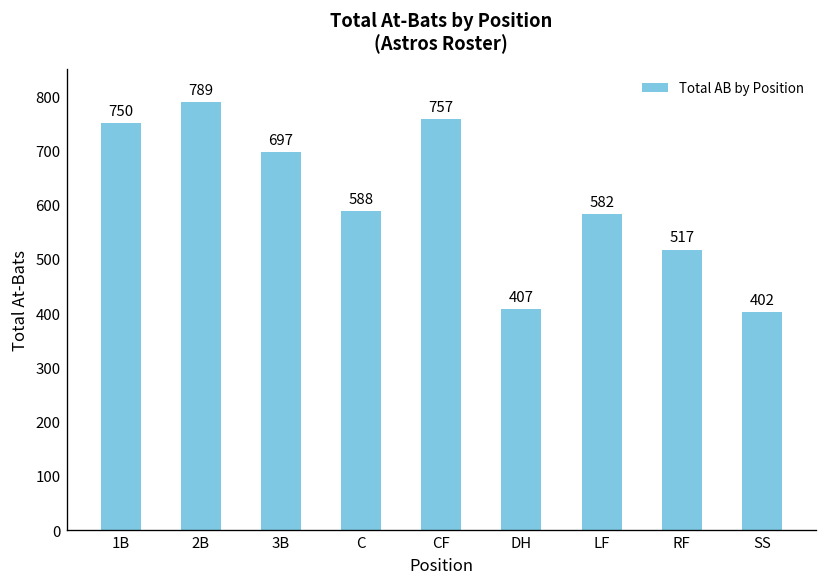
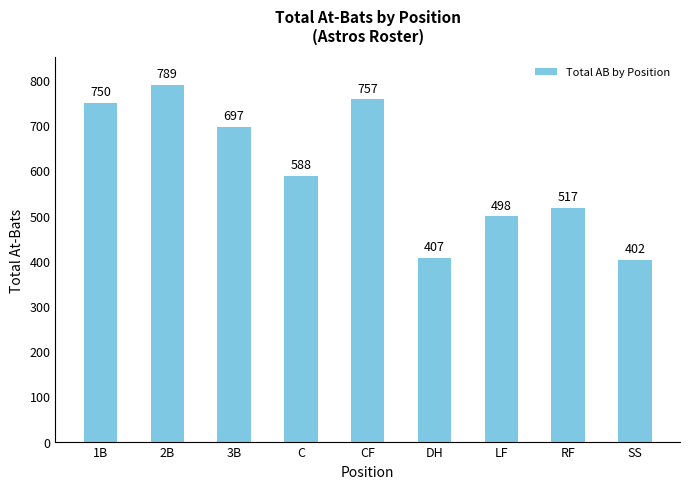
  {
    "1B": 750,
    "2B": 789,
    "3B": 697,
    "C": 588,
    "CF": 757,
    "DH": 407,
-   "LF": 582,
+   "LF": 498,
    "RF": 517,
    "SS": 402
  }
